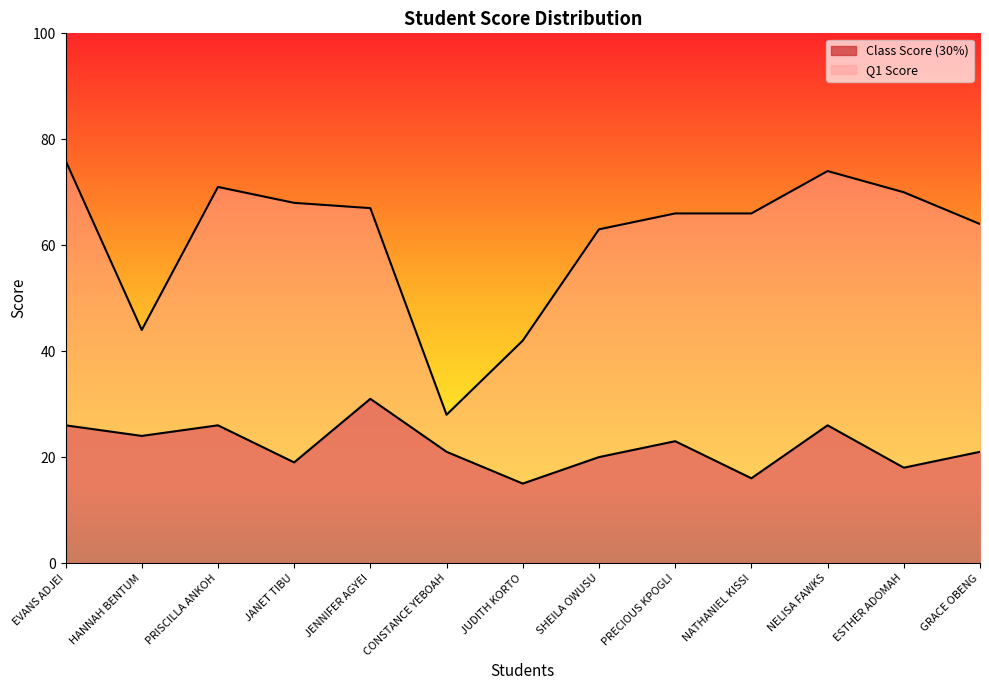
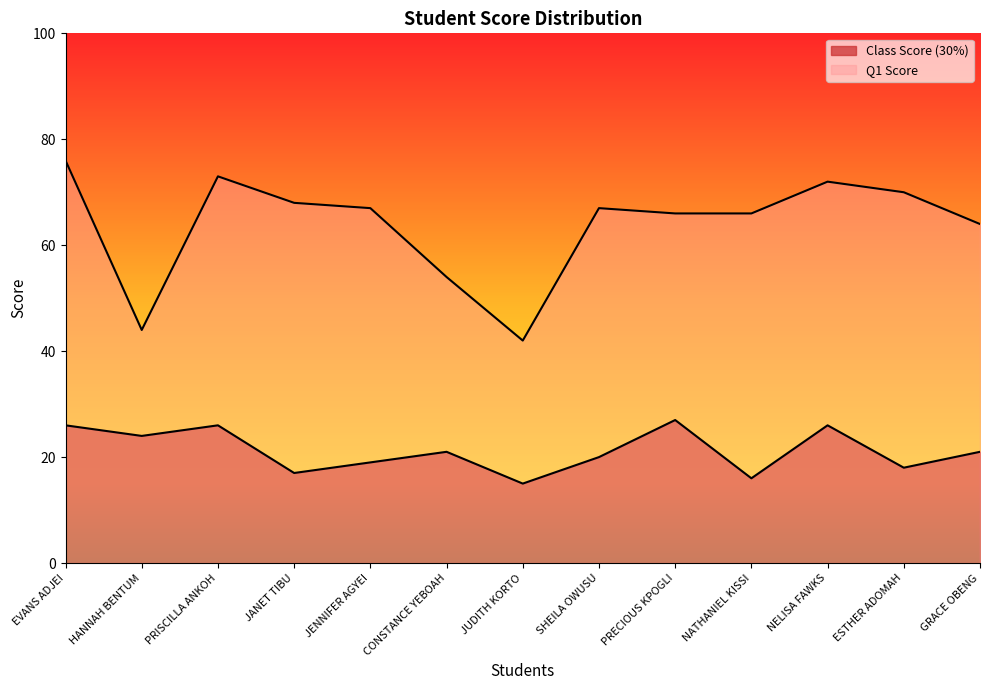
  {
    "Class Score (30%)": {
      "EVANS ADJEI": 26,
      "HANNAH BENTUM": 24,
      "PRISCILLA ANKOH": 26,
-     "JANET TIBU": 19,
-     "JENNIFER AGYEI": 31,
+     "JANET TIBU": 17,
+     "JENNIFER AGYEI": 19,
      "CONSTANCE YEBOAH": 21,
      "JUDITH KORTO": 15,
      "SHEILA OWUSU": 20,
-     "PRECIOUS KPOGLI": 23,
+     "PRECIOUS KPOGLI": 27,
      "NATHANIEL KISSI": 16,
      "NELISA FAWKS": 26,
      "ESTHER ADOMAH": 18,
      "GRACE OBENG": 21
    },
    "Q1 Score": {
      "EVANS ADJEI": 76,
      "HANNAH BENTUM": 44,
-     "PRISCILLA ANKOH": 71,
+     "PRISCILLA ANKOH": 73,
      "JANET TIBU": 68,
      "JENNIFER AGYEI": 67,
-     "CONSTANCE YEBOAH": 28,
+     "CONSTANCE YEBOAH": 54,
      "JUDITH KORTO": 42,
-     "SHEILA OWUSU": 63,
+     "SHEILA OWUSU": 67,
      "PRECIOUS KPOGLI": 66,
      "NATHANIEL KISSI": 66,
-     "NELISA FAWKS": 74,
+     "NELISA FAWKS": 72,
      "ESTHER ADOMAH": 70,
      "GRACE OBENG": 64
    }
  }
